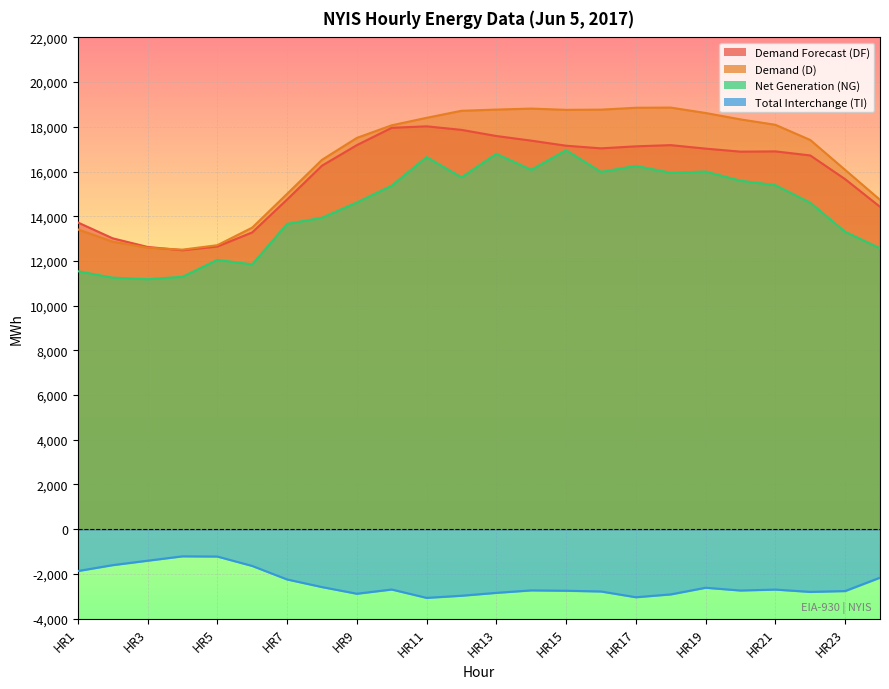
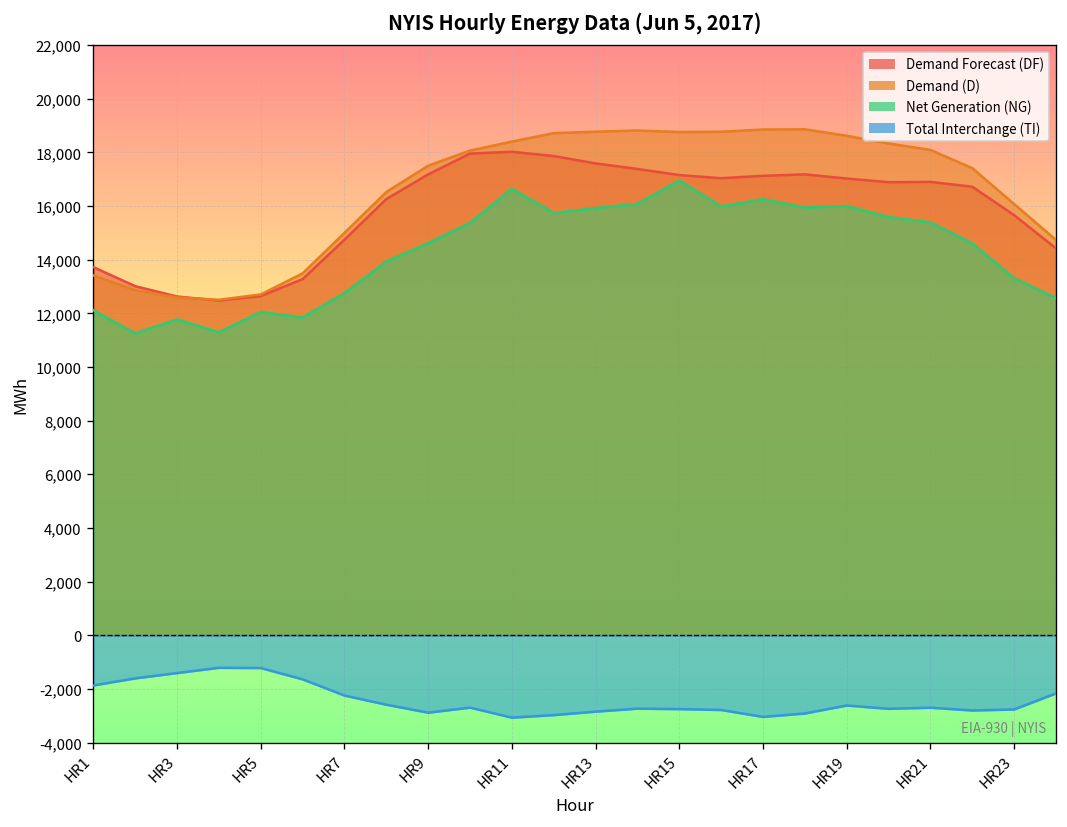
  {
    "Net Generation (NG)": {
-     "HR1": "11,500",
-     "HR3": "11,200",
+     "HR1": "12,100",
+     "HR3": "11,800",
      "HR5": "12,000",
-     "HR7": "13,700",
+     "HR7": "12,800",
      "HR9": "14,600",
      "HR11": "16,600",
-     "HR13": "16,800",
+     "HR13": "15,900",
      "HR15": "17,000",
      "HR17": "16,300",
      "HR19": "16,000",
      "HR21": "15,400",
      "HR23": "13,300"
    }
  }
